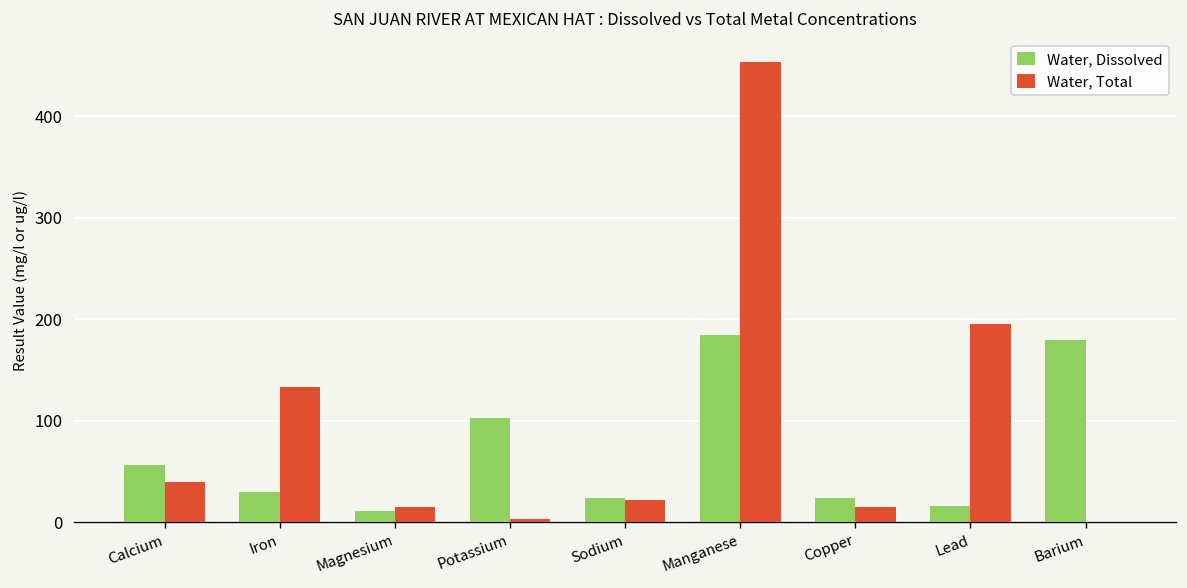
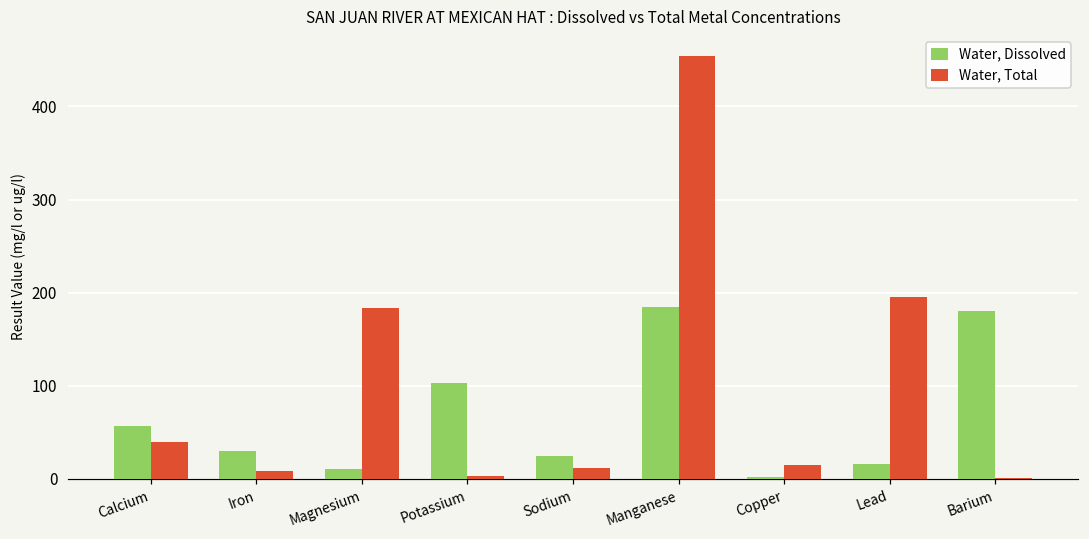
  {
    "Water, Dissolved": {
      "Calcium": 60,
      "Iron": 30,
      "Magnesium": 10,
      "Potassium": 100,
      "Sodium": 20,
      "Manganese": 180,
-     "Copper": 20,
+     "Copper": 0,
      "Lead": 20,
      "Barium": 180
    },
    "Water, Total": {
      "Calcium": 40,
-     "Iron": 130,
-     "Magnesium": 10,
+     "Iron": 10,
+     "Magnesium": 180,
      "Potassium": 0,
-     "Sodium": 20,
+     "Sodium": 10,
      "Manganese": 450,
      "Copper": 10,
      "Lead": 190
    }
  }
